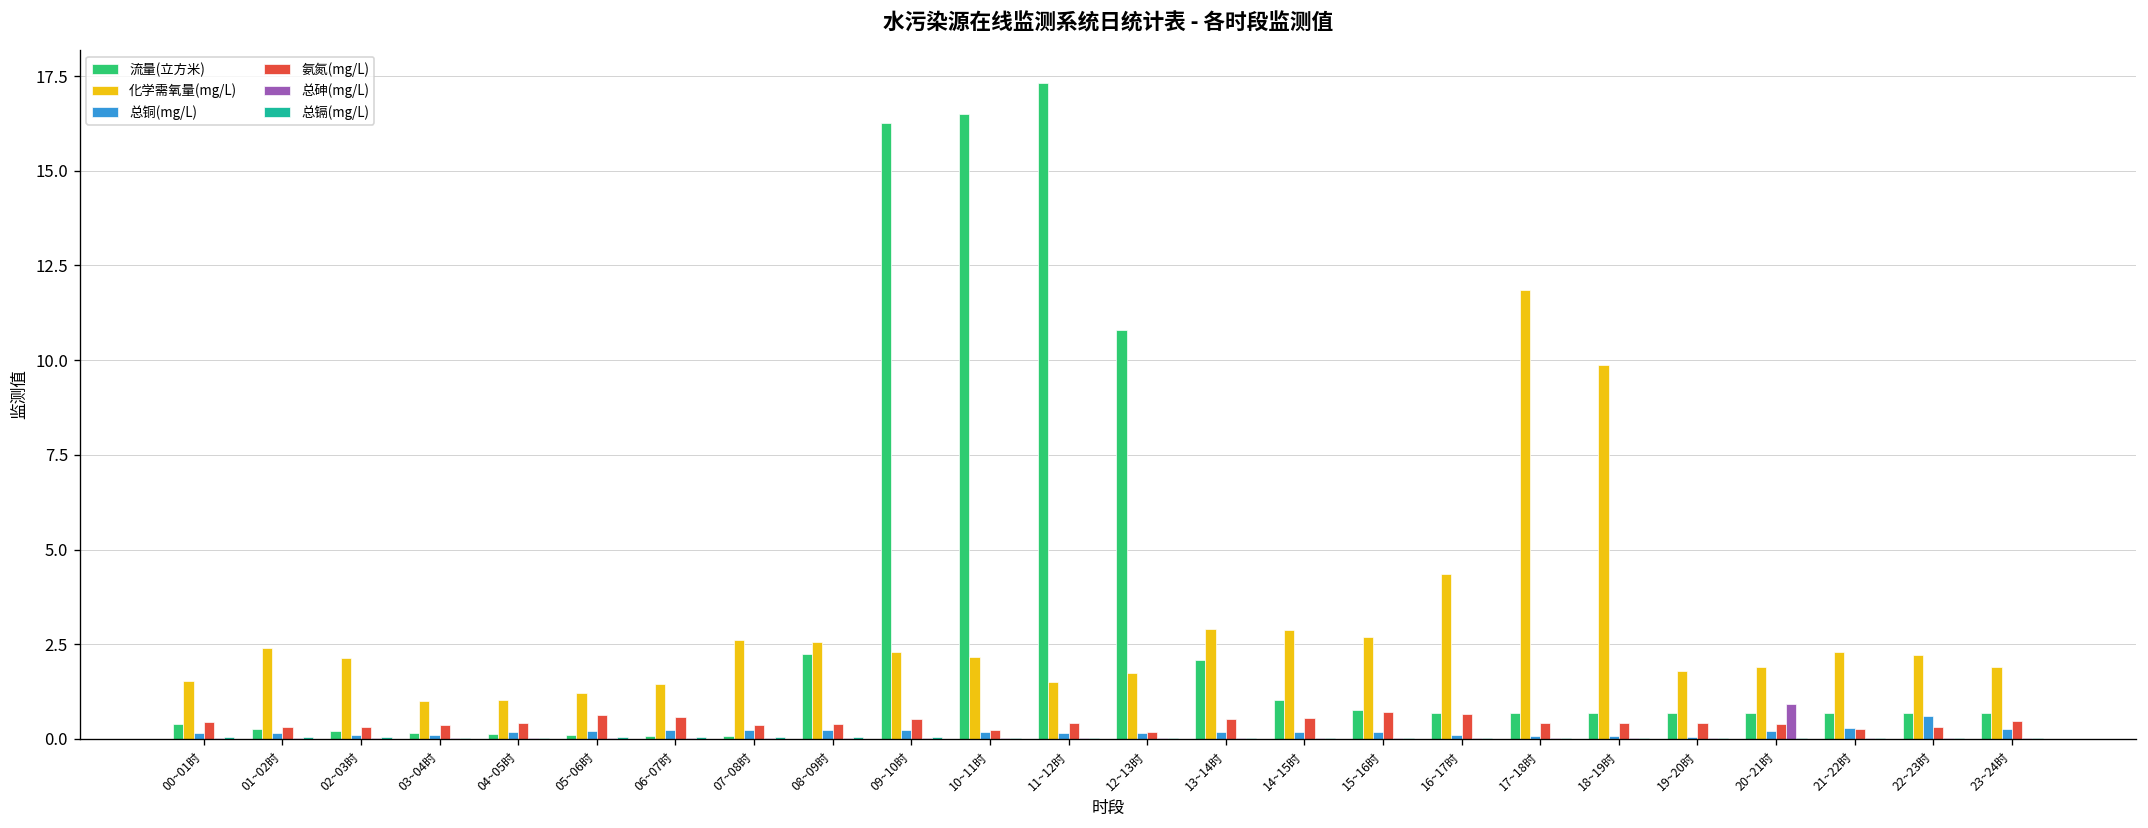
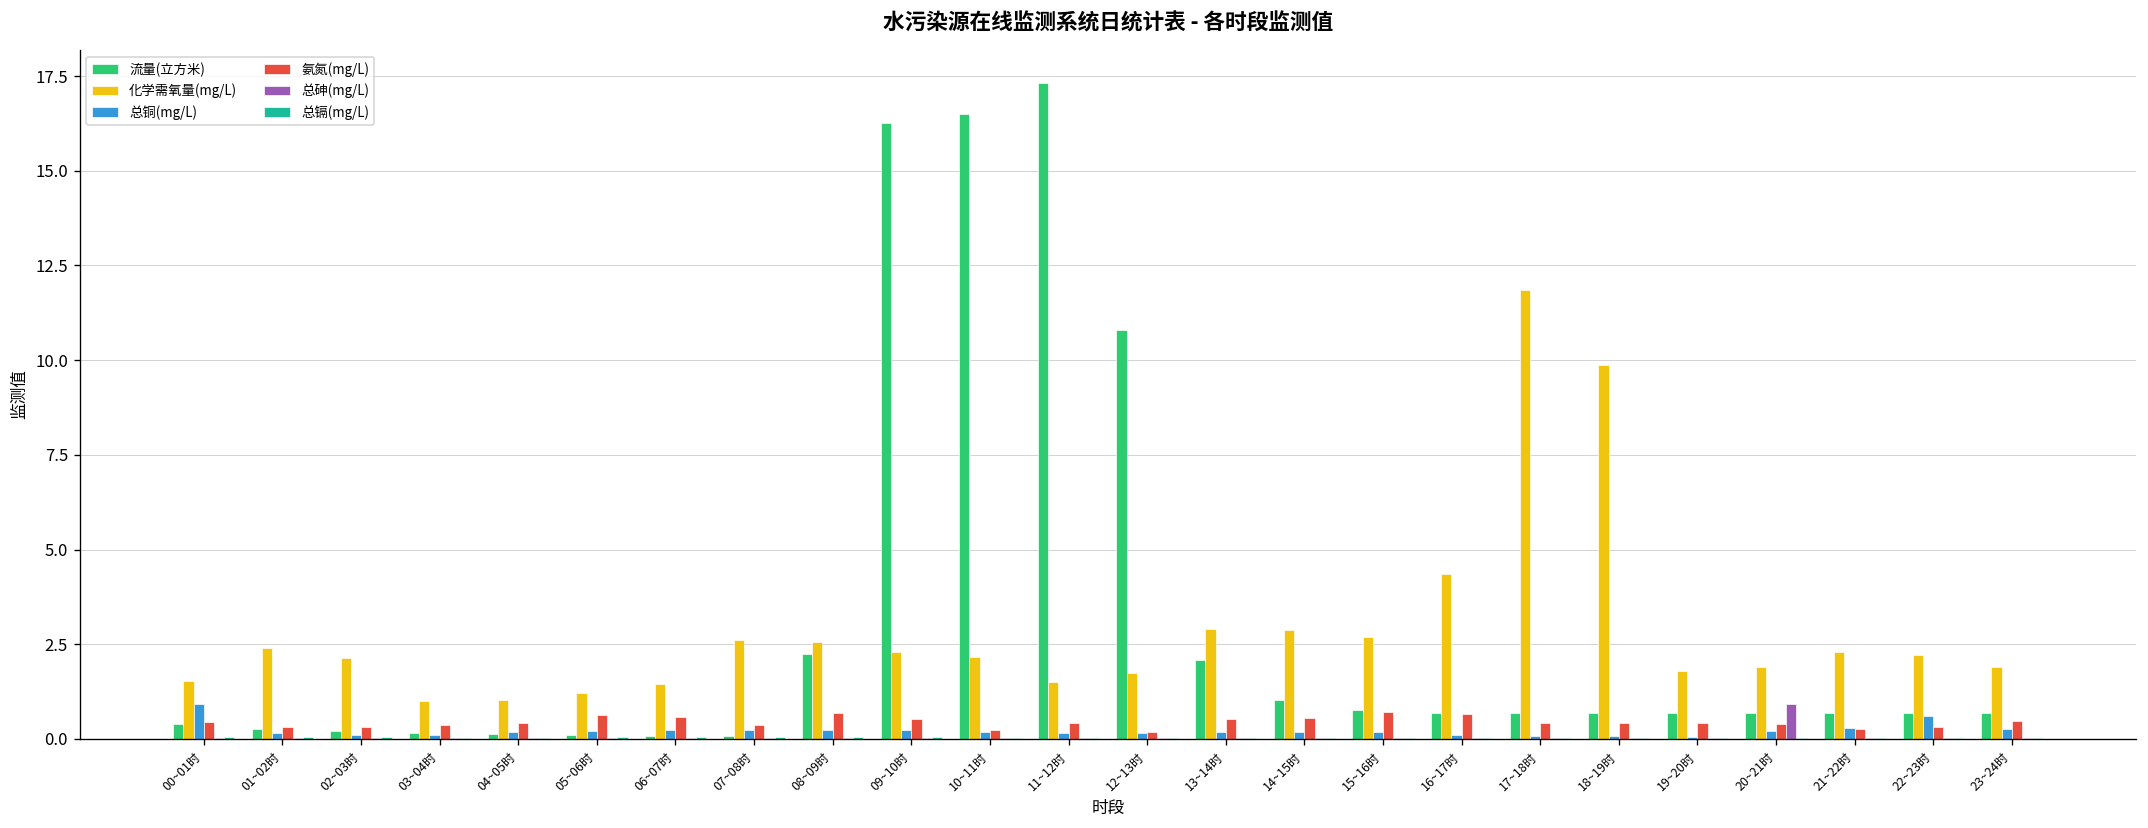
  {
    "化学需氧量(mg/L)": {
      "00~01时": 1.5,
      "01~02时": 2.4,
      "02~03时": 2.1,
      "03~04时": 1.0,
      "04~05时": 1.0,
      "05~06时": 1.2,
      "06~07时": 1.4,
      "07~08时": 2.6,
      "08~09时": 2.5,
      "09~10时": 2.3,
      "10~11时": 2.2,
      "11~12时": 1.5,
      "12~13时": 1.7,
      "13~14时": 2.9,
      "14~15时": 2.9,
      "15~16时": 2.7,
      "16~17时": 4.3,
      "17~18时": 11.9,
      "18~19时": 9.9,
      "19~20时": 1.8,
      "20~21时": 1.9,
      "21~22时": 2.3,
      "22~23时": 2.2,
      "23~24时": 1.9
    },
    "总铜(mg/L)": {
-     "00~01时": 0.2,
+     "00~01时": 0.9,
      "01~02时": 0.2,
      "02~03时": 0.1,
      "03~04时": 0.1,
      "04~05时": 0.2,
      "05~06时": 0.2,
      "06~07时": 0.2,
      "07~08时": 0.2,
      "08~09时": 0.2,
      "09~10时": 0.2,
      "10~11时": 0.2,
      "11~12时": 0.1,
      "12~13时": 0.2,
      "13~14时": 0.2,
      "14~15时": 0.2,
      "15~16时": 0.2,
      "16~17时": 0.1,
      "20~21时": 0.2,
      "21~22时": 0.3,
      "22~23时": 0.6,
      "23~24时": 0.3
    },
    "氨氮(mg/L)": {
      "00~01时": 0.5,
      "01~02时": 0.3,
      "02~03时": 0.3,
      "03~04时": 0.4,
      "04~05时": 0.4,
      "05~06时": 0.6,
      "06~07时": 0.6,
      "07~08时": 0.4,
-     "08~09时": 0.4,
+     "08~09时": 0.7,
      "09~10时": 0.5,
      "10~11时": 0.2,
      "11~12时": 0.4,
      "12~13时": 0.2,
      "13~14时": 0.5,
      "14~15时": 0.6,
      "15~16时": 0.7,
      "16~17时": 0.7,
      "17~18时": 0.4,
      "18~19时": 0.4,
      "19~20时": 0.4,
      "20~21时": 0.4,
      "21~22时": 0.3,
      "22~23时": 0.3,
      "23~24时": 0.5
    },
    "总砷(mg/L)": {
      "20~21时": 0.9
    }
  }
